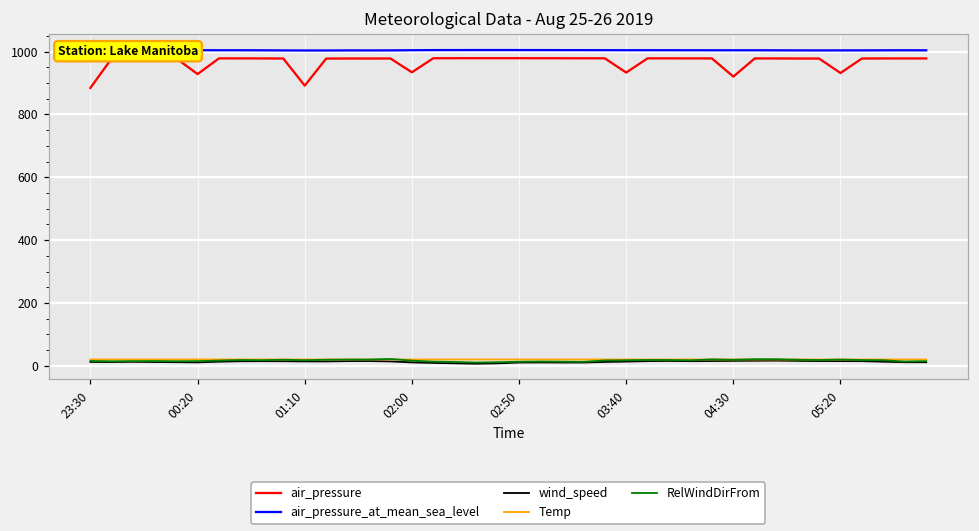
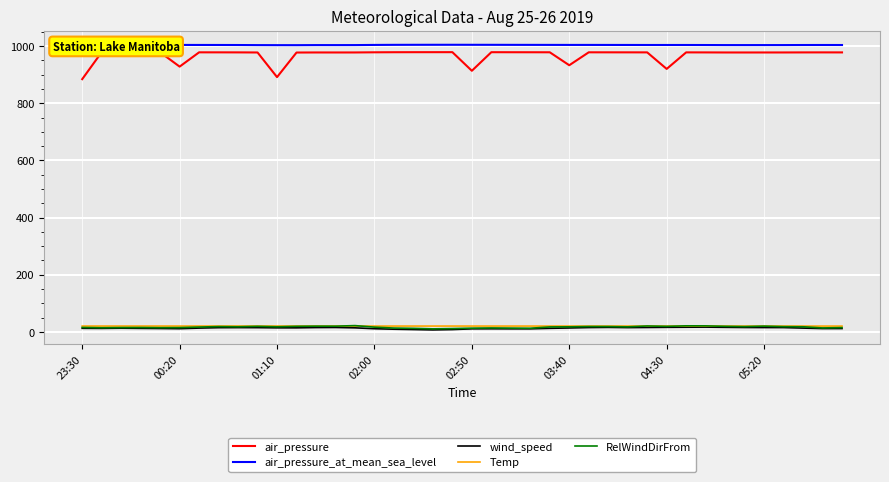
  {
    "air_pressure": {
      "23:30": 880,
      "00:20": 930,
      "01:10": 890,
-     "02:00": 930,
-     "02:50": 980,
+     "02:00": 980,
+     "02:50": 910,
      "03:40": 930,
      "04:30": 920,
-     "05:20": 930
+     "05:20": 980
    },
    "air_pressure_at_mean_sea_level": {
      "01:10": 1000,
      "02:00": 1000,
      "02:50": 1000,
      "03:40": 1000,
      "04:30": 1000,
      "05:20": 1000
    }
  }
